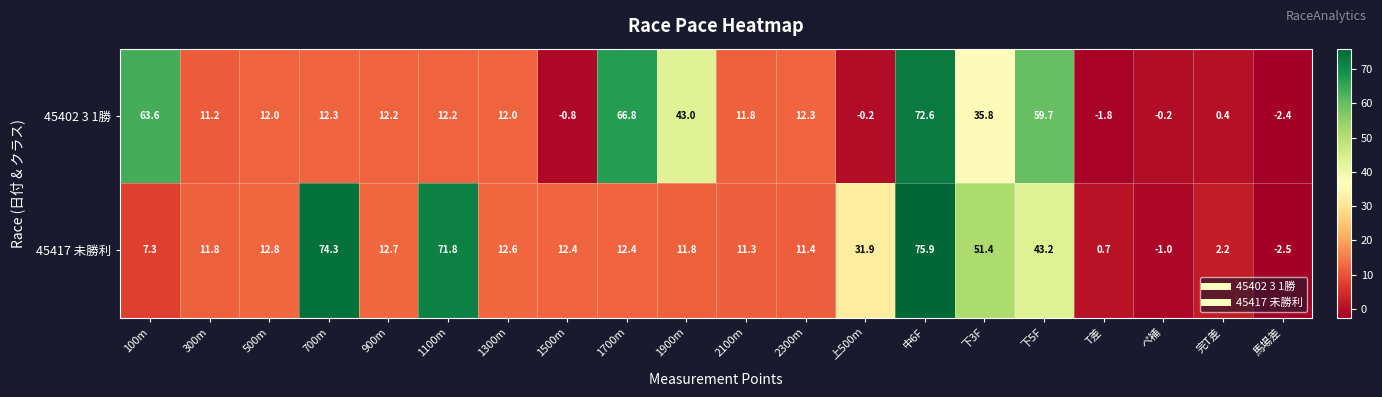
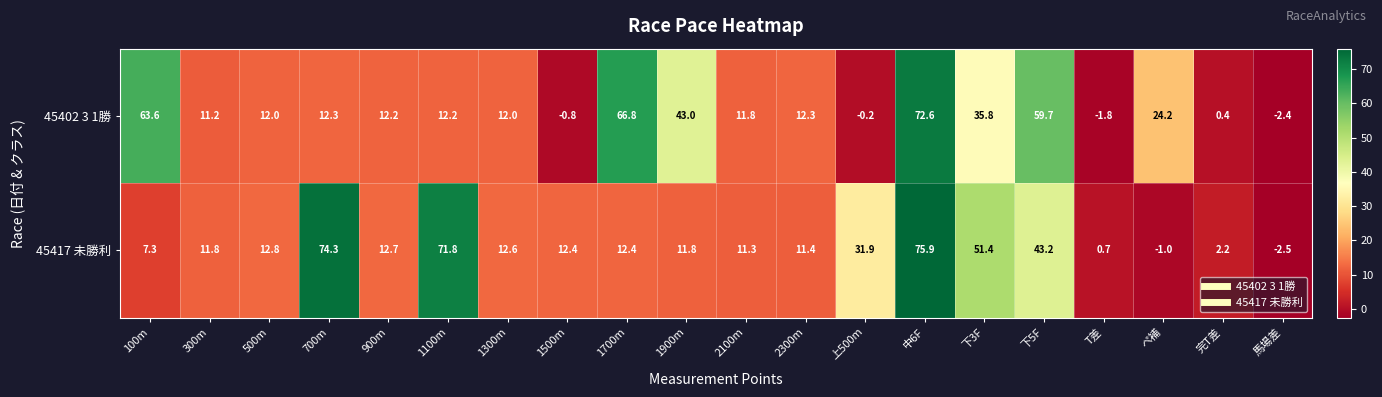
  {
    "45402 3 1勝": {
      "100m": 63.6,
      "300m": 11.2,
      "500m": 12.0,
      "700m": 12.3,
      "900m": 12.2,
      "1100m": 12.2,
      "1300m": 12.0,
      "1500m": -0.8,
      "1700m": 66.8,
      "1900m": 43.0,
      "2100m": 11.8,
      "2300m": 12.3,
      "上500m": -0.2,
      "中6F": 72.6,
      "下3F": 35.8,
      "下5F": 59.7,
      "T差": -1.8,
-     "ペ補": -0.2,
+     "ペ補": 24.2,
      "完T差": 0.4,
      "馬場差": -2.4
    },
    "45417 未勝利": {
      "100m": 7.3,
      "300m": 11.8,
      "500m": 12.8,
      "700m": 74.3,
      "900m": 12.7,
      "1100m": 71.8,
      "1300m": 12.6,
      "1500m": 12.4,
      "1700m": 12.4,
      "1900m": 11.8,
      "2100m": 11.3,
      "2300m": 11.4,
      "上500m": 31.9,
      "中6F": 75.9,
      "下3F": 51.4,
      "下5F": 43.2,
      "T差": 0.7,
      "ペ補": -1.0,
      "完T差": 2.2,
      "馬場差": -2.5
    }
  }
